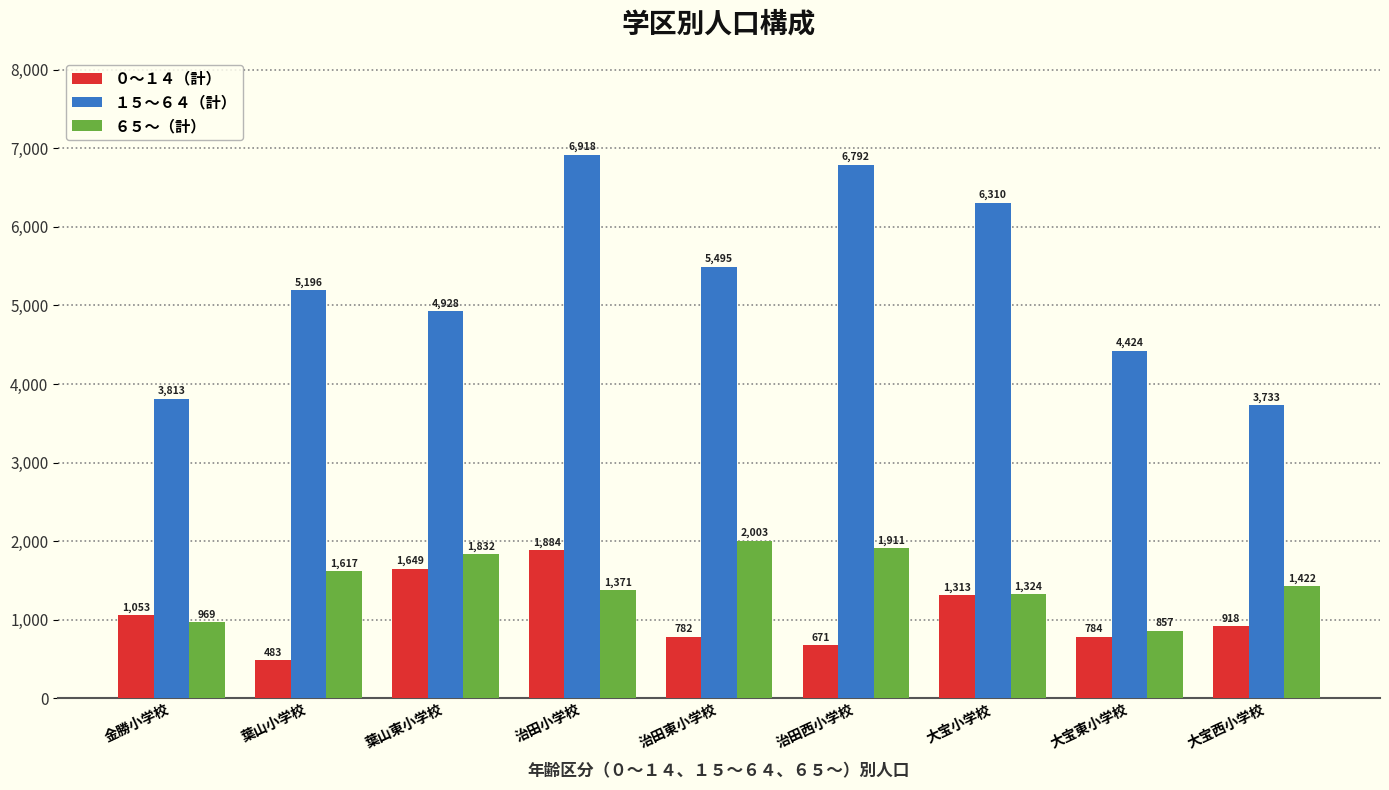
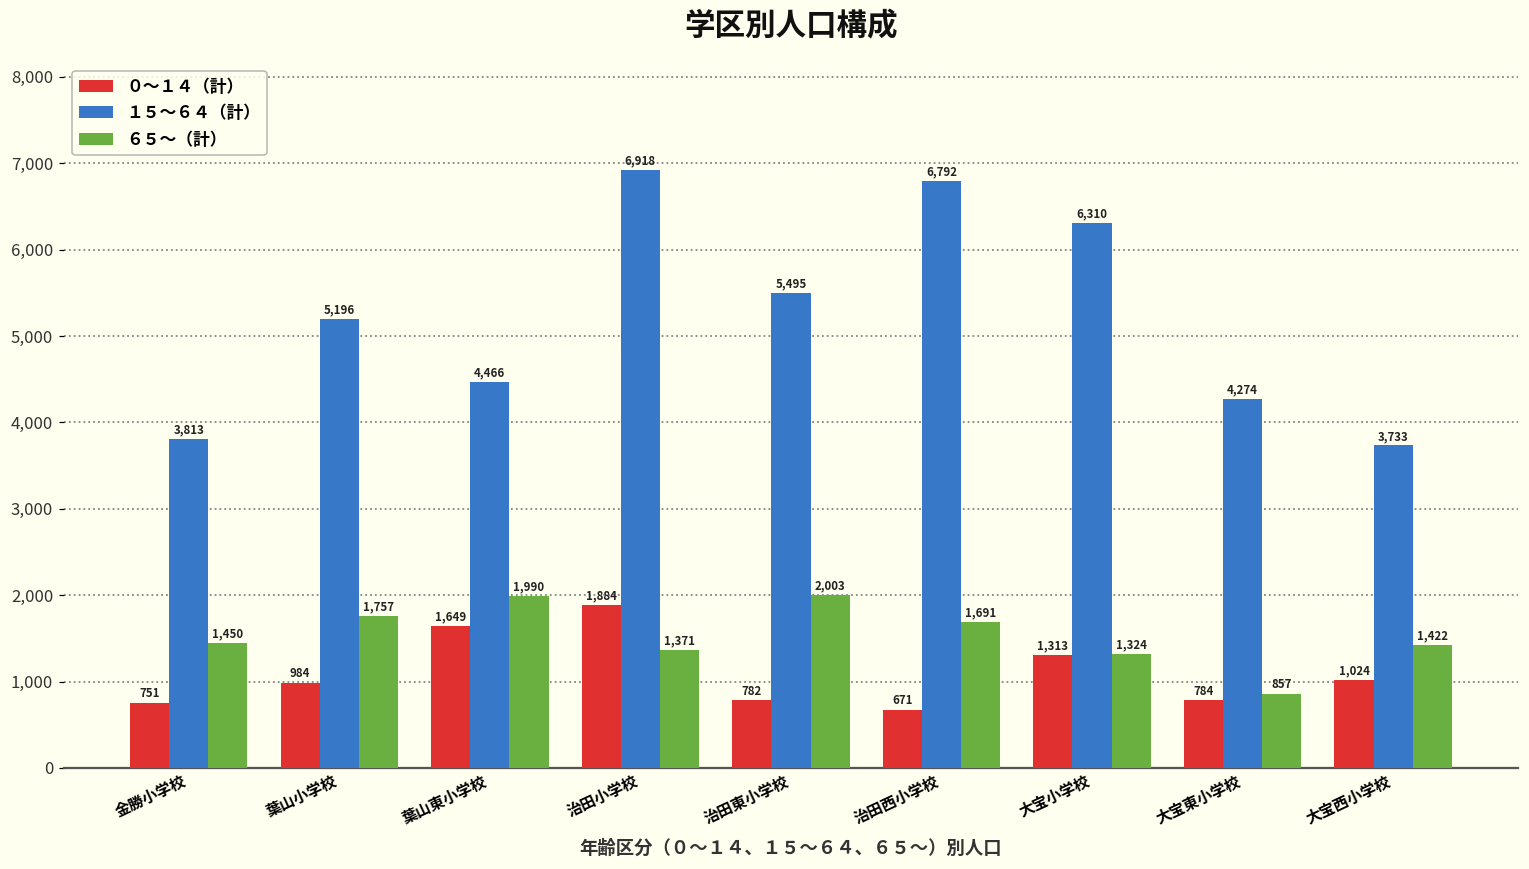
  {
    "０～１４（計）": {
-     "金勝小学校": "1,053",
-     "葉山小学校": "483",
+     "金勝小学校": "751",
+     "葉山小学校": "984",
      "葉山東小学校": "1,649",
      "治田小学校": "1,884",
      "治田東小学校": "782",
      "治田西小学校": "671",
      "大宝小学校": "1,313",
      "大宝東小学校": "784",
-     "大宝西小学校": "918"
+     "大宝西小学校": "1,024"
    },
    "１５～６４（計）": {
      "金勝小学校": "3,813",
      "葉山小学校": "5,196",
-     "葉山東小学校": "4,928",
+     "葉山東小学校": "4,466",
      "治田小学校": "6,918",
      "治田東小学校": "5,495",
      "治田西小学校": "6,792",
      "大宝小学校": "6,310",
-     "大宝東小学校": "4,424",
+     "大宝東小学校": "4,274",
      "大宝西小学校": "3,733"
    },
    "６５～（計）": {
-     "金勝小学校": "969",
-     "葉山小学校": "1,617",
-     "葉山東小学校": "1,832",
+     "金勝小学校": "1,450",
+     "葉山小学校": "1,757",
+     "葉山東小学校": "1,990",
      "治田小学校": "1,371",
      "治田東小学校": "2,003",
-     "治田西小学校": "1,911",
+     "治田西小学校": "1,691",
      "大宝小学校": "1,324",
      "大宝東小学校": "857",
      "大宝西小学校": "1,422"
    }
  }
